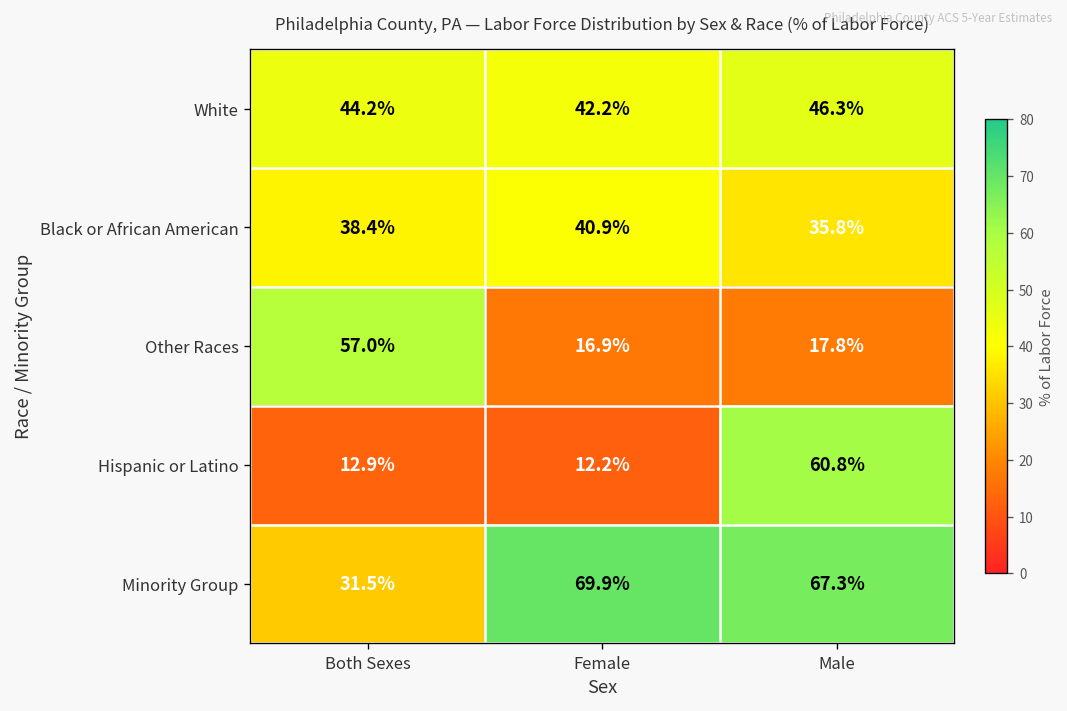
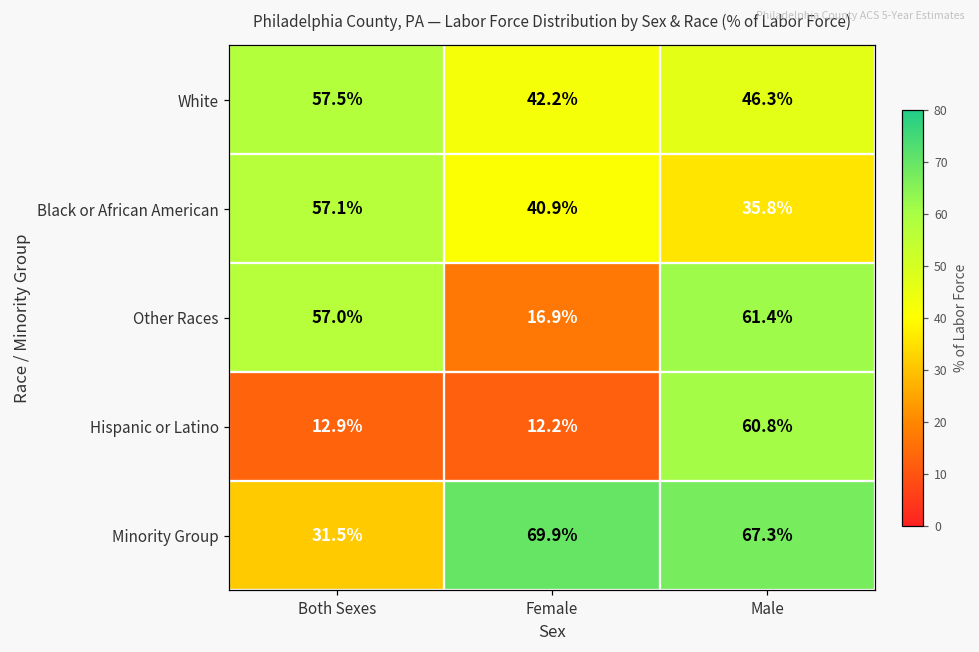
  {
    "White": {
-     "Both Sexes": "44.2%",
+     "Both Sexes": "57.5%",
      "Female": "42.2%",
      "Male": "46.3%"
    },
    "Black or African American": {
-     "Both Sexes": "38.4%",
+     "Both Sexes": "57.1%",
      "Female": "40.9%",
      "Male": "35.8%"
    },
    "Other Races": {
      "Both Sexes": "57.0%",
      "Female": "16.9%",
-     "Male": "17.8%"
+     "Male": "61.4%"
    },
    "Hispanic or Latino": {
      "Both Sexes": "12.9%",
      "Female": "12.2%",
      "Male": "60.8%"
    },
    "Minority Group": {
      "Both Sexes": "31.5%",
      "Female": "69.9%",
      "Male": "67.3%"
    }
  }
